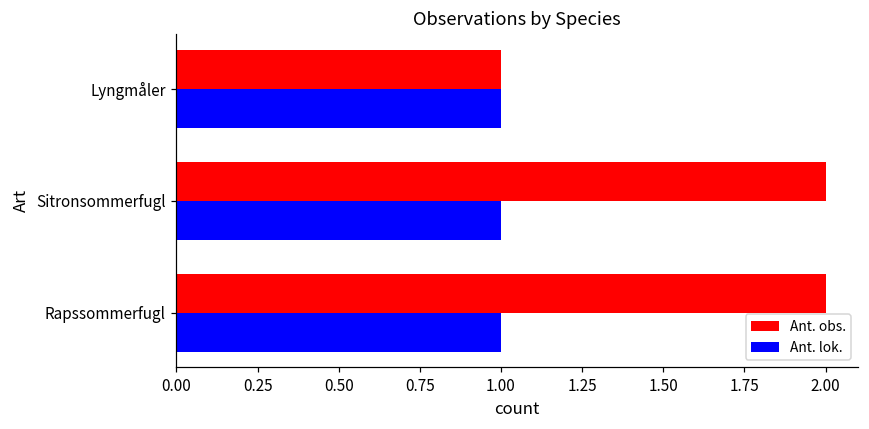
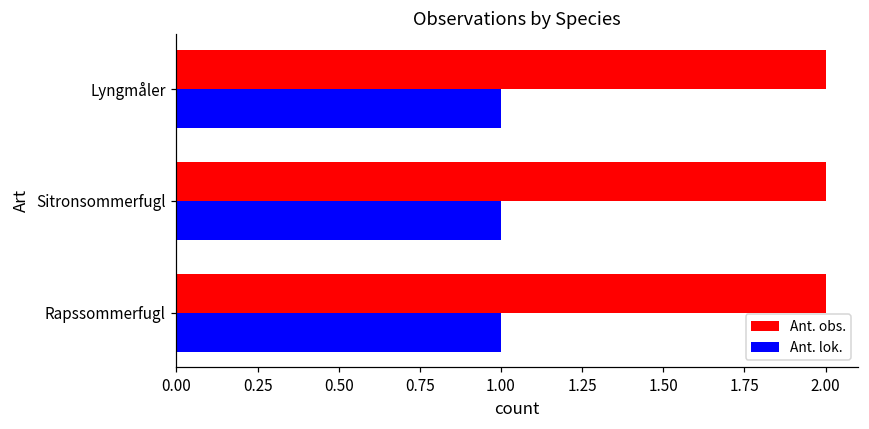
  {
    "Ant. obs.": {
-     "Lyngmåler": 1,
+     "Lyngmåler": 2,
      "Sitronsommerfugl": 2,
      "Rapssommerfugl": 2
    },
    "Ant. lok.": {
      "Lyngmåler": 1,
      "Sitronsommerfugl": 1,
      "Rapssommerfugl": 1
    }
  }
